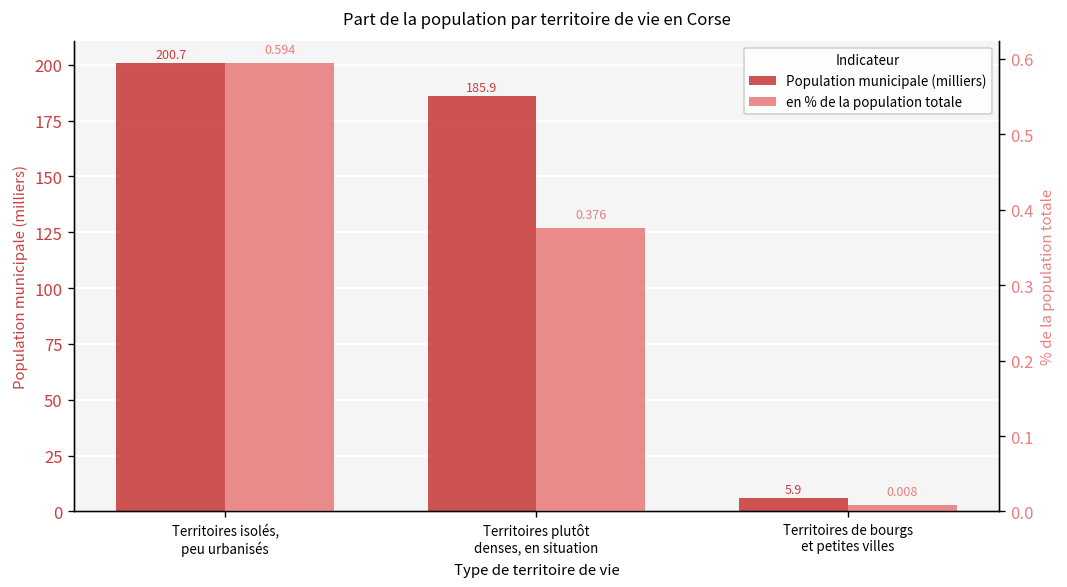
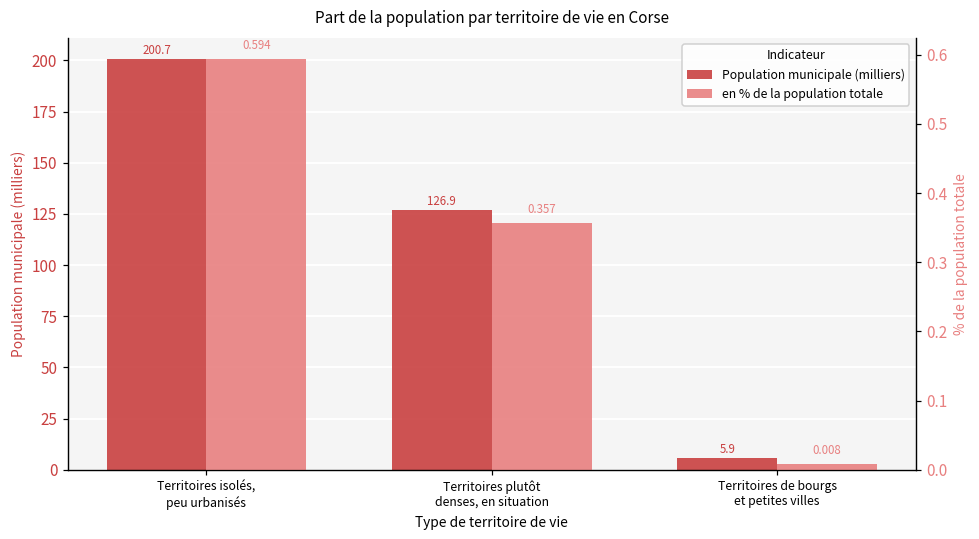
  {
    "Population municipale (milliers)": {
      "Territoires isolés, peu urbanisés": 200.7,
-     "Territoires plutôt denses, en situation": 185.9,
+     "Territoires plutôt denses, en situation": 126.9,
      "Territoires de bourgs et petites villes": 5.9
    },
    "en % de la population totale": {
      "Territoires isolés, peu urbanisés": 0.594,
-     "Territoires plutôt denses, en situation": 0.376,
+     "Territoires plutôt denses, en situation": 0.357,
      "Territoires de bourgs et petites villes": 0.008
    }
  }
